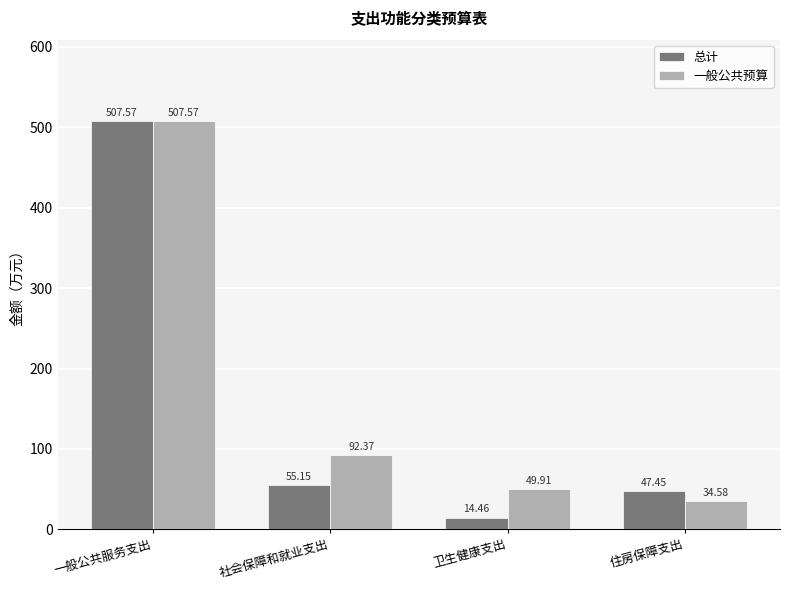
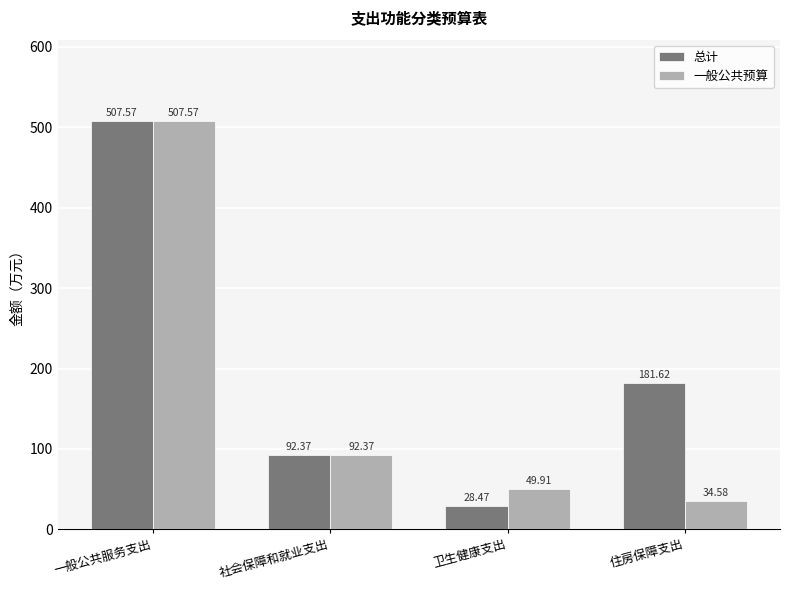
  {
    "总计": {
      "一般公共服务支出": 507.57,
-     "社会保障和就业支出": 55.15,
-     "卫生健康支出": 14.46,
-     "住房保障支出": 47.45
+     "社会保障和就业支出": 92.37,
+     "卫生健康支出": 28.47,
+     "住房保障支出": 181.62
    },
    "一般公共预算": {
      "一般公共服务支出": 507.57,
      "社会保障和就业支出": 92.37,
      "卫生健康支出": 49.91,
      "住房保障支出": 34.58
    }
  }
